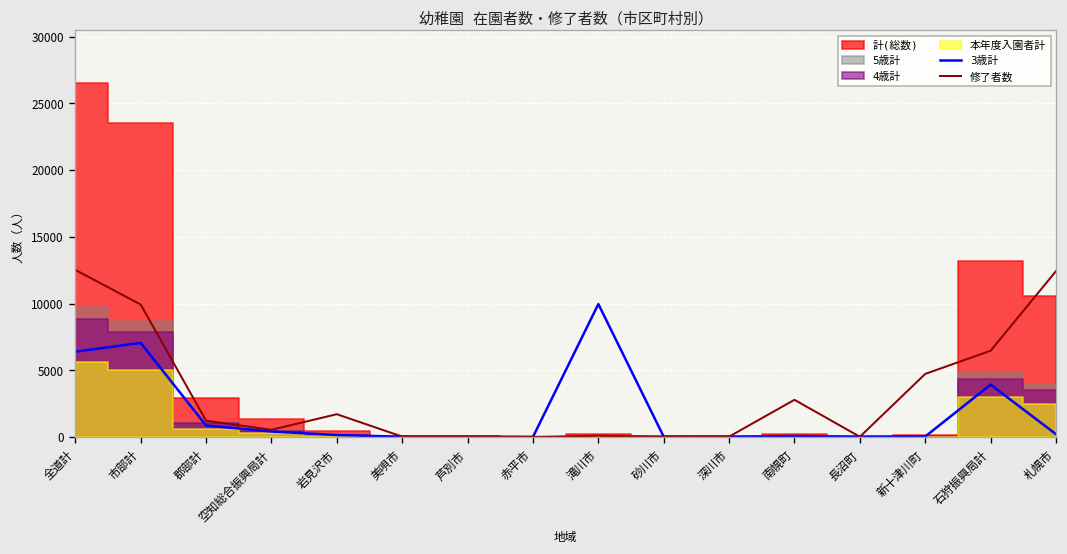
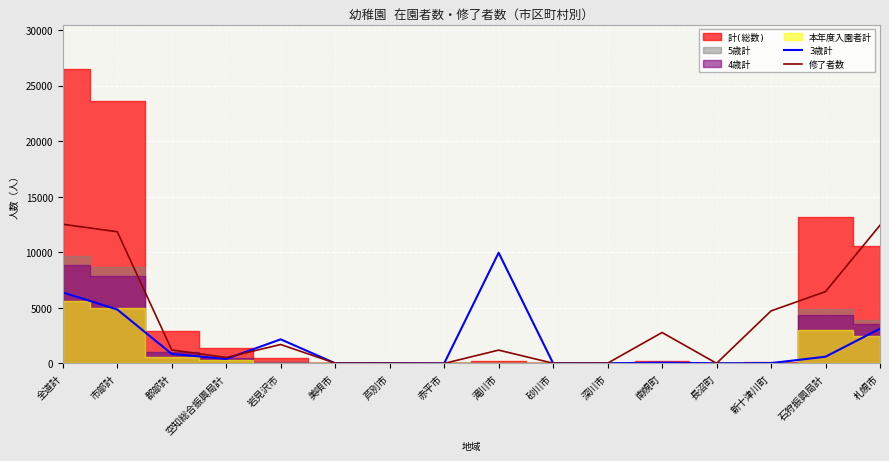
  {
    "3歳計": {
      "全道計": 6400,
-     "市部計": 7100,
+     "市部計": 4900,
      "郡部計": 900,
-     "岩見沢市": 100,
+     "岩見沢市": 2200,
      "滝川市": 10000,
      "南幌町": 100,
      "新十津川町": 0,
-     "石狩振興局計": 3900,
-     "札幌市": 200
+     "石狩振興局計": 600,
+     "札幌市": 3100
    },
    "修了者数": {
      "全道計": 12500,
-     "市部計": 9900,
+     "市部計": 11900,
      "郡部計": 1200,
      "岩見沢市": 1700,
-     "滝川市": 100,
+     "滝川市": 1200,
      "南幌町": 2800,
      "新十津川町": 4700,
      "石狩振興局計": 6500,
      "札幌市": 12400
    }
  }
